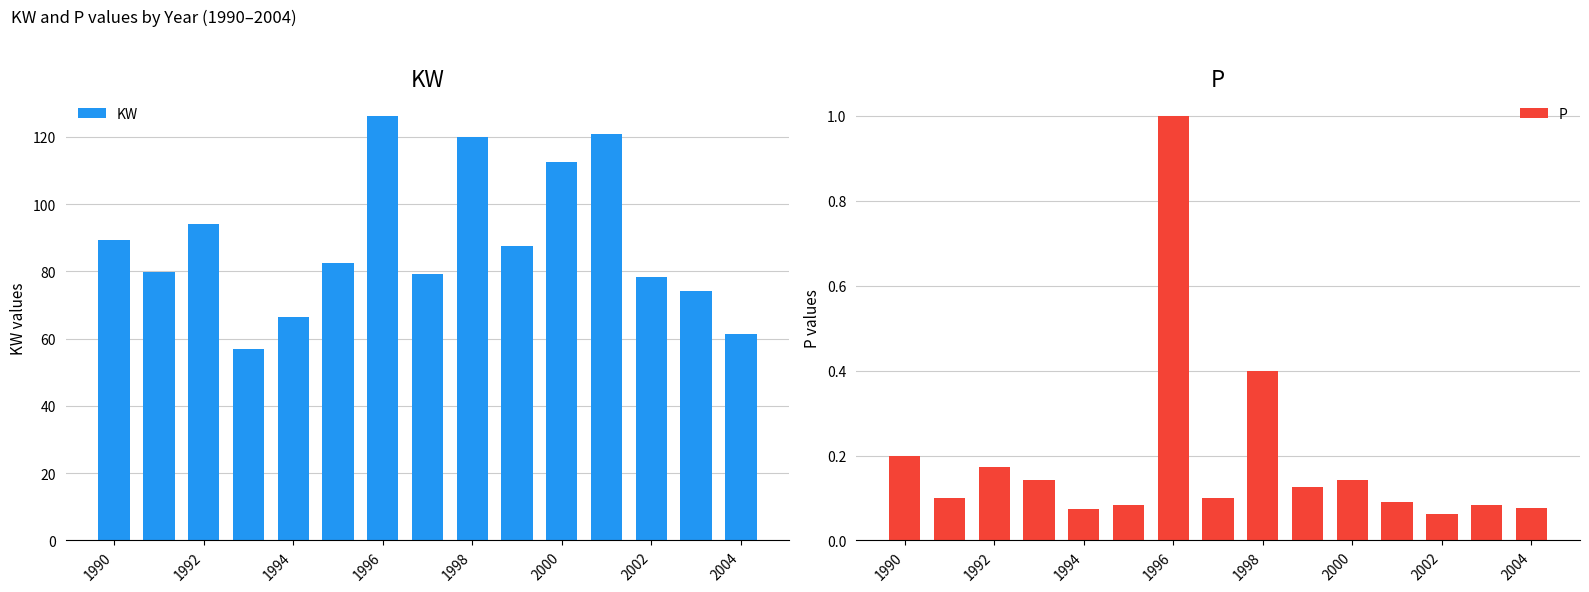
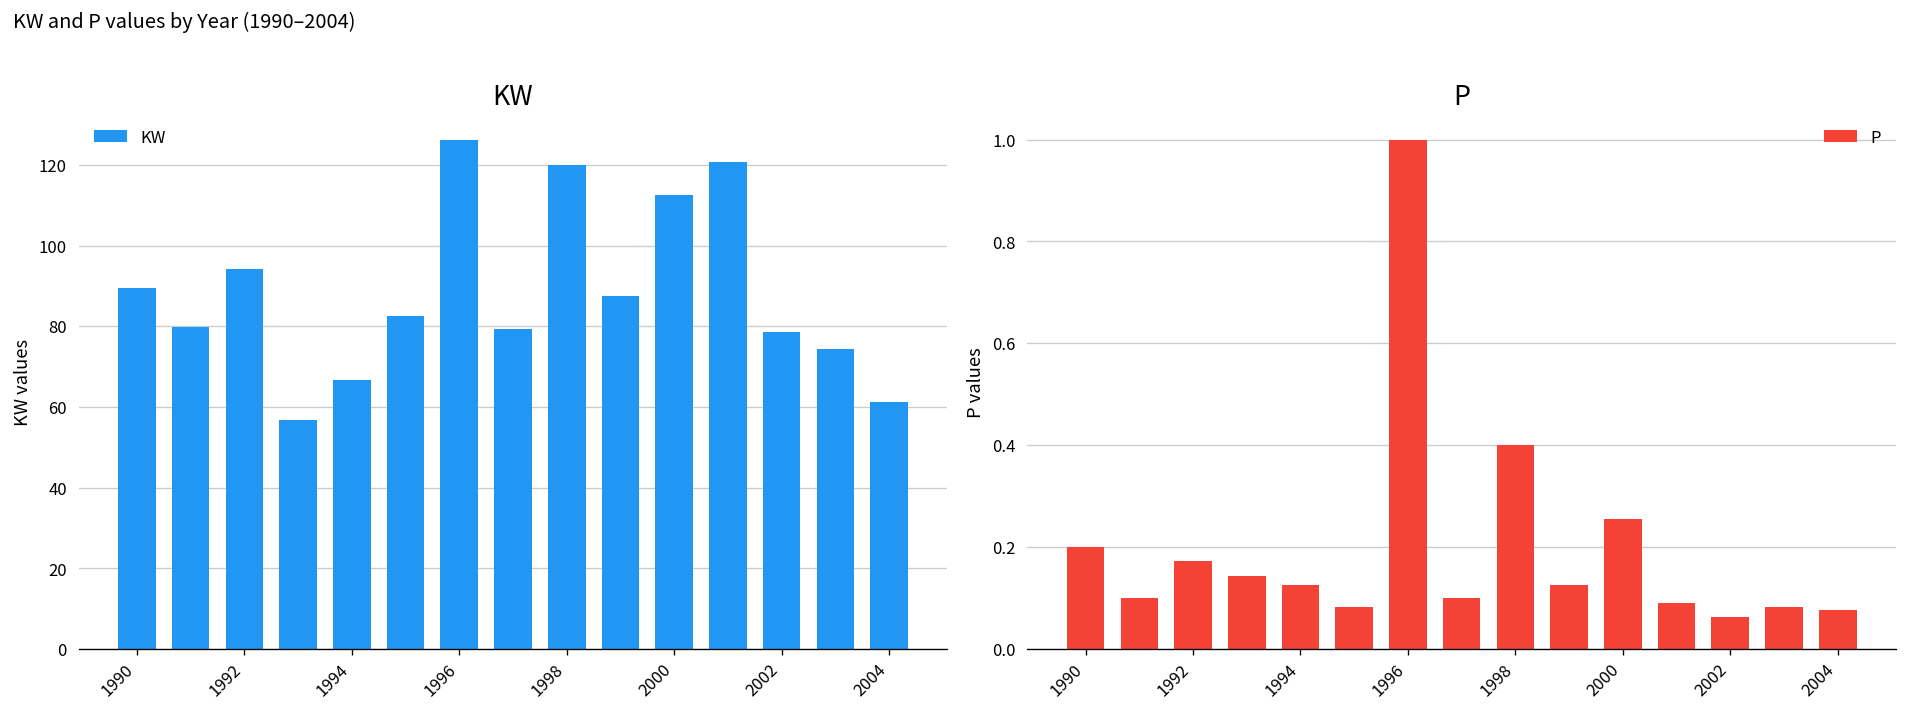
  {
    "KW": {
      "1990": 90,
      "1992": 94,
      "1994": 67,
      "1996": 126,
      "1998": 120,
      "2000": 113,
      "2002": 79,
      "2004": 61
    },
    "P": {
      "1990": 0.20,
      "1992": 0.17,
-     "1994": 0.07,
+     "1994": 0.13,
      "1996": 1.00,
      "1998": 0.40,
-     "2000": 0.14,
+     "2000": 0.26,
      "2002": 0.06,
      "2004": 0.08
    }
  }
